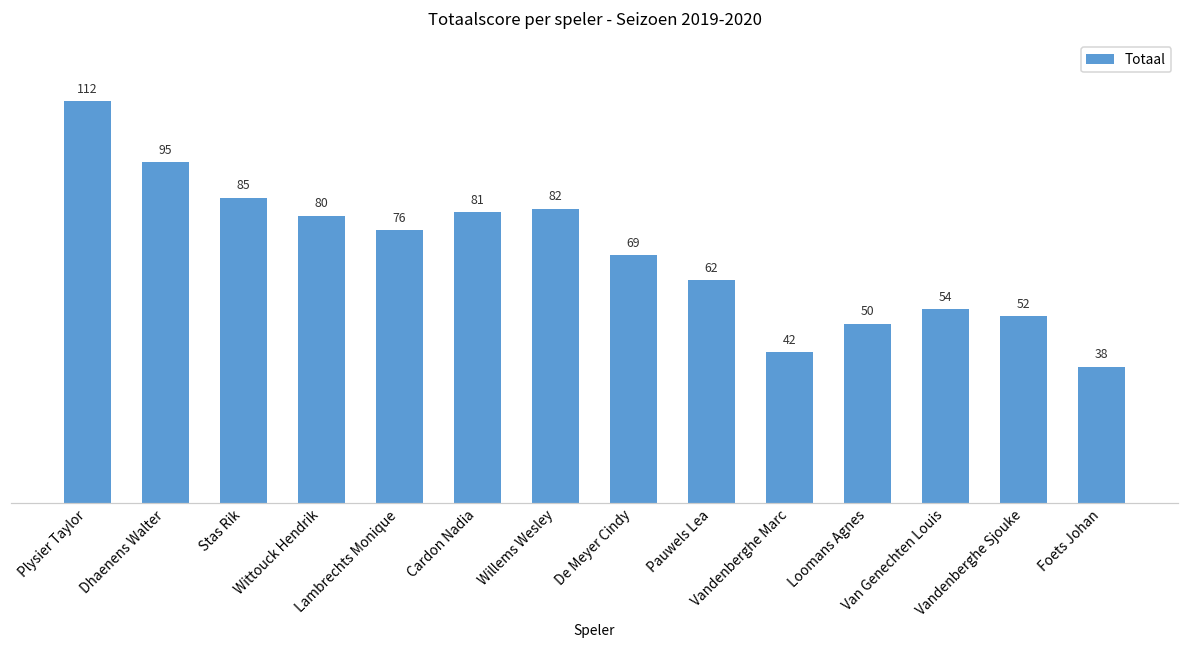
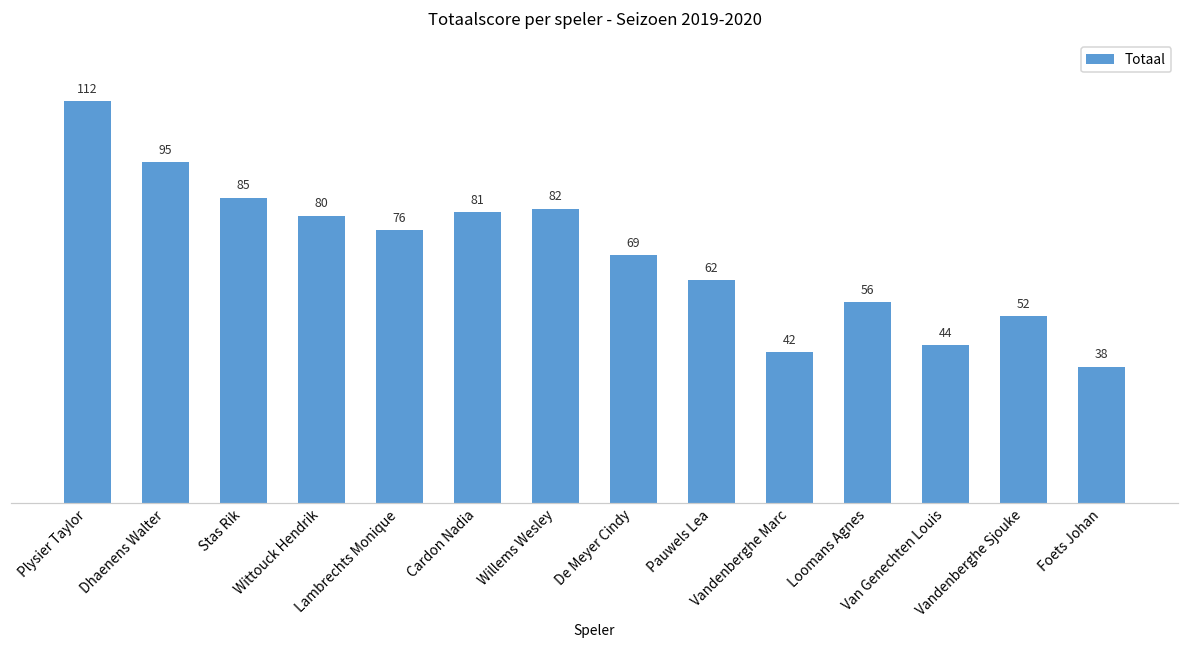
  {
    "Plysier Taylor": 112,
    "Dhaenens Walter": 95,
    "Stas Rik": 85,
    "Wittouck Hendrik": 80,
    "Lambrechts Monique": 76,
    "Cardon Nadia": 81,
    "Willems Wesley": 82,
    "De Meyer Cindy": 69,
    "Pauwels Lea": 62,
    "Vandenberghe Marc": 42,
-   "Loomans Agnes": 50,
-   "Van Genechten Louis": 54,
+   "Loomans Agnes": 56,
+   "Van Genechten Louis": 44,
    "Vandenberghe Sjouke": 52,
    "Foets Johan": 38
  }
